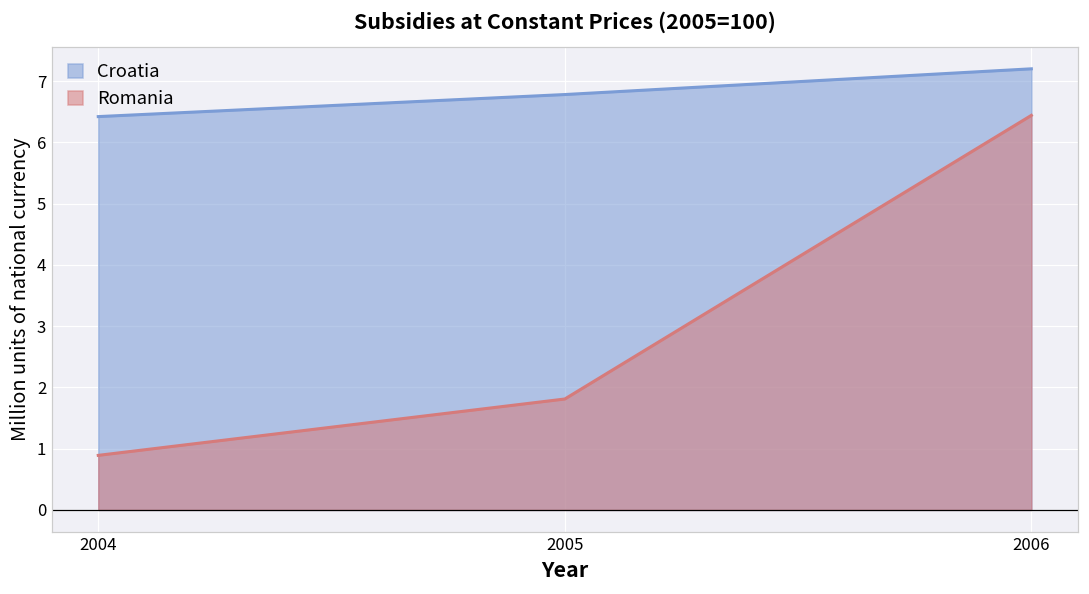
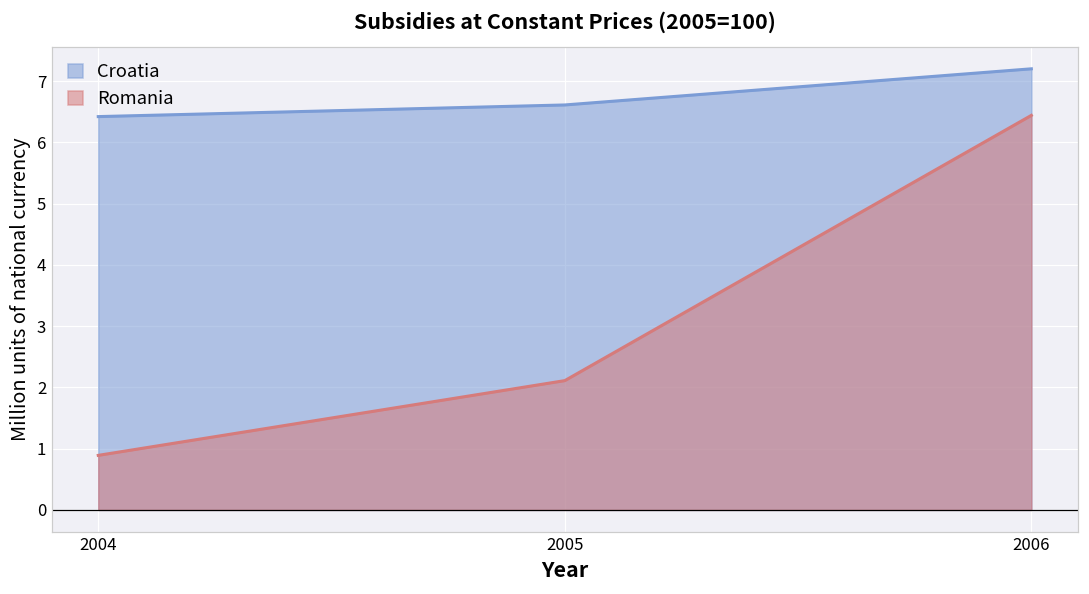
  {
    "Croatia": {
      "2004": 6.4,
-     "2005": 6.8,
+     "2005": 6.6,
      "2006": 7.2
    },
    "Romania": {
      "2004": 0.9,
-     "2005": 1.8,
+     "2005": 2.1,
      "2006": 6.4
    }
  }
